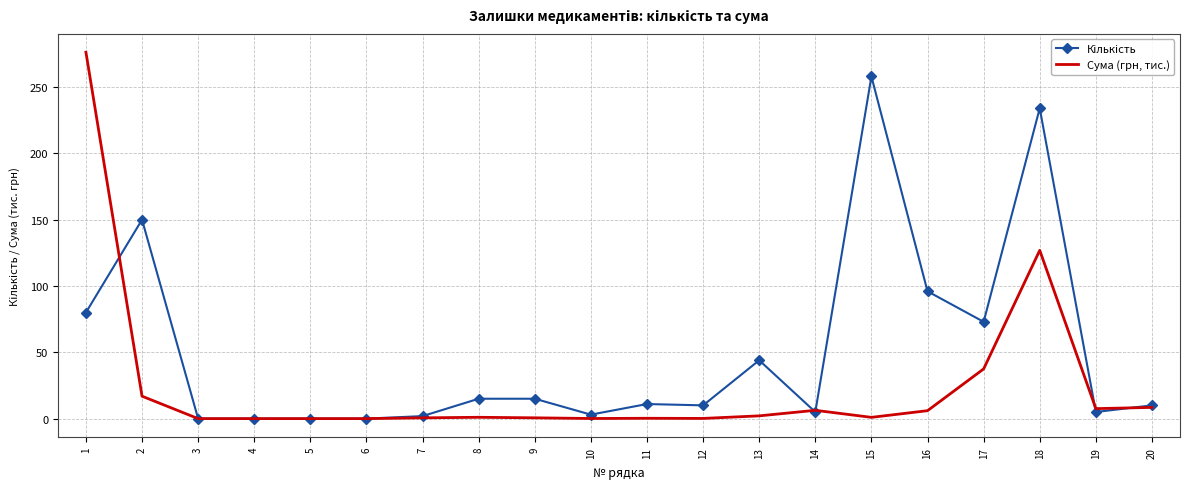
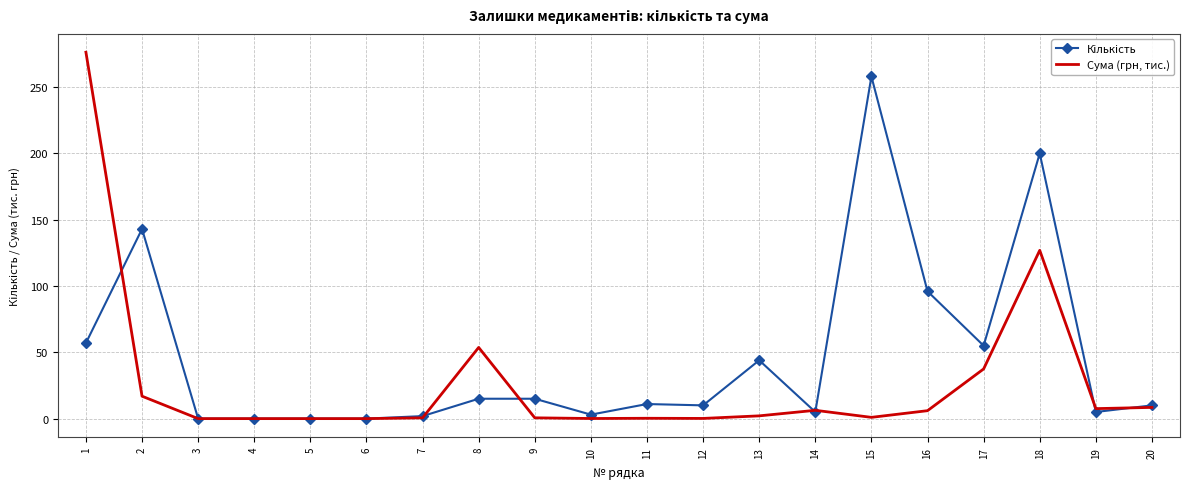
  {
    "Кількість": {
-     "1": 80,
-     "2": 150,
+     "1": 57,
+     "2": 143,
      "8": 15,
      "9": 15,
      "10": 3,
      "11": 11,
      "12": 10,
      "13": 44,
      "15": 258,
      "16": 96,
-     "17": 73,
-     "18": 234,
+     "17": 55,
+     "18": 200,
      "19": 5
    },
    "Сума (грн, тис.)": {
      "1": 276,
      "2": 17,
-     "8": 1,
+     "8": 54,
      "9": 1,
      "10": 0,
      "11": 0,
      "12": 0,
      "13": 2,
      "15": 1,
      "16": 6,
      "17": 37,
      "18": 127,
      "19": 8
    }
  }
